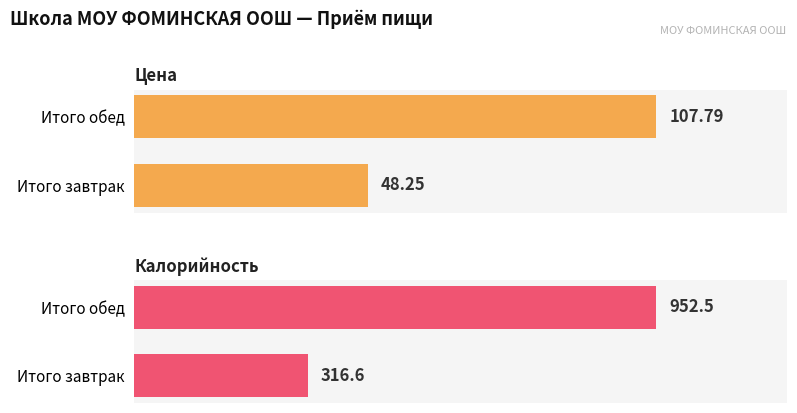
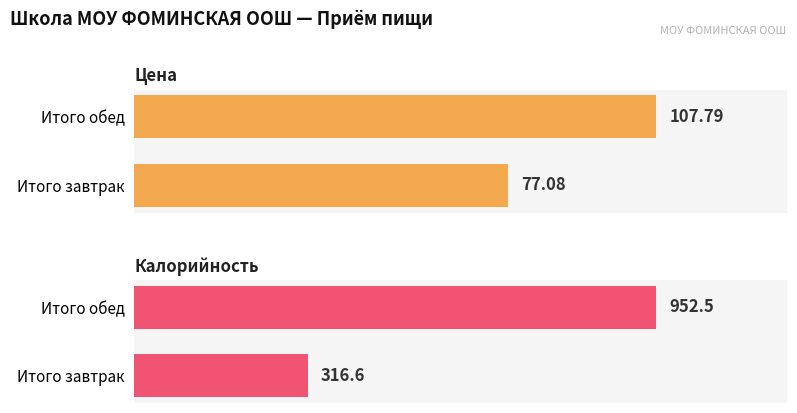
  {
    "Цена": {
      "Итого обед": 107.79,
-     "Итого завтрак": 48.25
+     "Итого завтрак": 77.08
    },
    "Калорийность": {
      "Итого обед": 952.5,
      "Итого завтрак": 316.6
    }
  }
